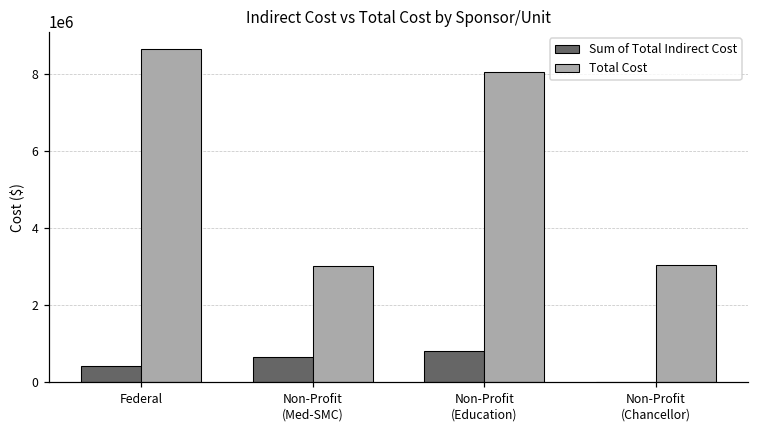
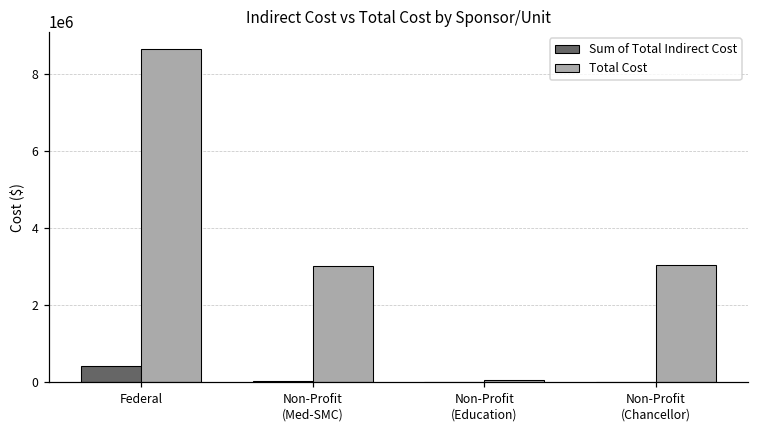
  {
    "Sum of Total Indirect Cost": {
      "Federal": 400000,
-     "Non-Profit (Med-SMC)": 700000,
-     "Non-Profit (Education)": 800000,
+     "Non-Profit (Med-SMC)": 0,
+     "Non-Profit (Education)": 0,
      "Non-Profit (Chancellor)": 0
    },
    "Total Cost": {
      "Federal": 8600000,
      "Non-Profit (Med-SMC)": 3000000,
-     "Non-Profit (Education)": 8100000,
+     "Non-Profit (Education)": 100000,
      "Non-Profit (Chancellor)": 3100000
    }
  }
